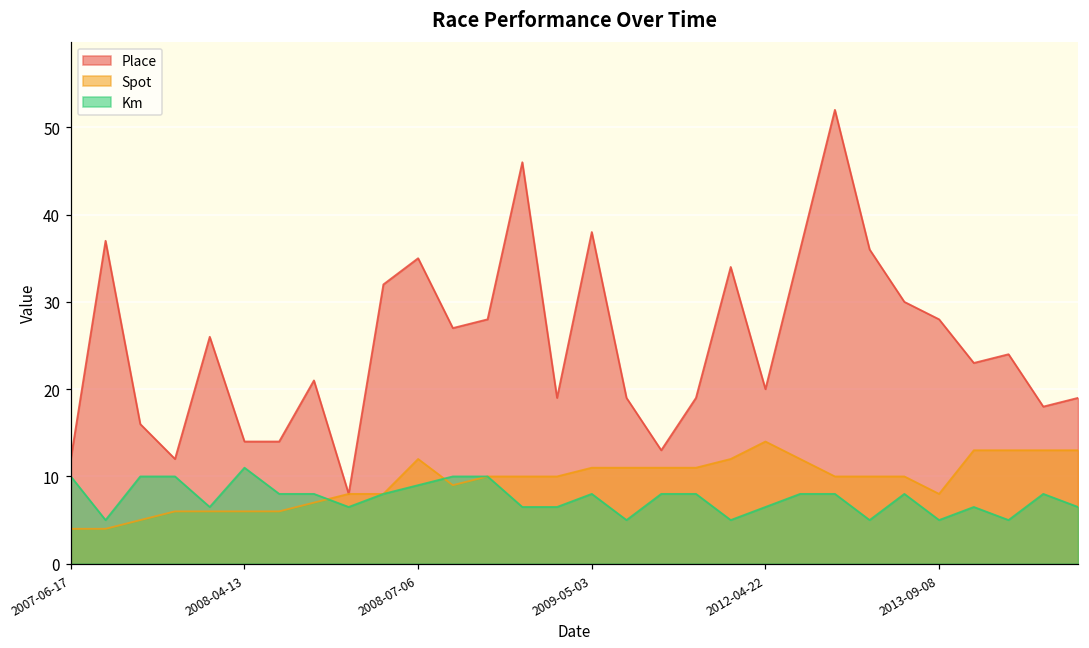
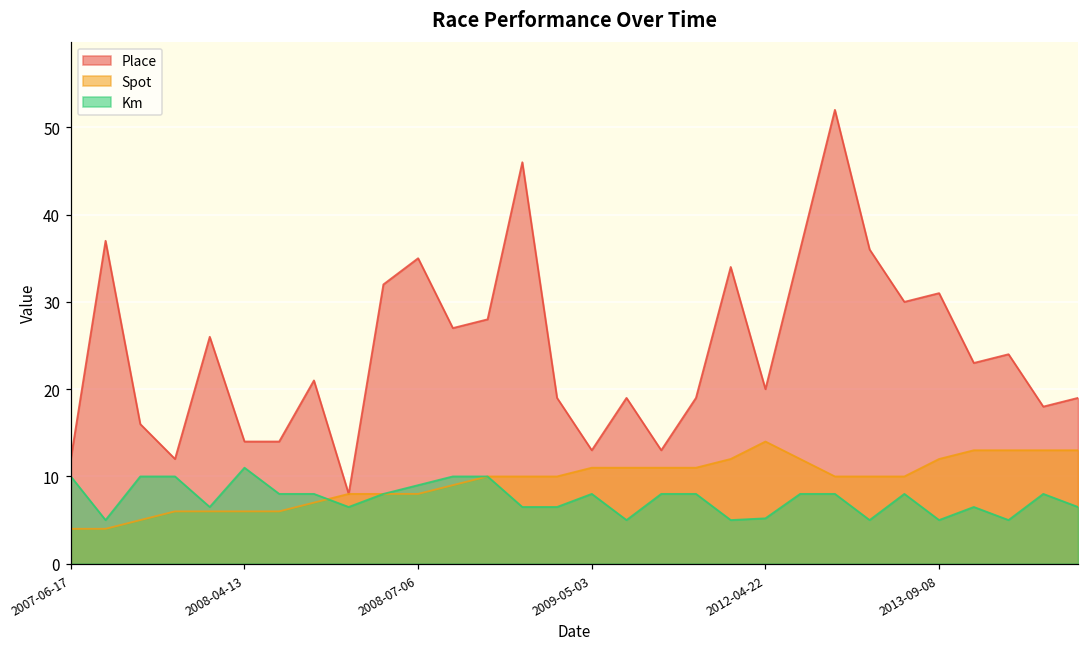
  {
    "Place": {
      "2007-06-17": 12,
      "2008-04-13": 14,
      "2008-07-06": 35,
-     "2009-05-03": 38,
+     "2009-05-03": 13,
      "2012-04-22": 20,
-     "2013-09-08": 28
+     "2013-09-08": 31
    },
    "Spot": {
      "2007-06-17": 4,
      "2008-04-13": 6,
-     "2008-07-06": 12,
+     "2008-07-06": 8,
      "2009-05-03": 11,
      "2012-04-22": 14,
-     "2013-09-08": 8
+     "2013-09-08": 12
    },
    "Km": {
      "2007-06-17": 10,
      "2008-04-13": 11,
      "2008-07-06": 9,
      "2009-05-03": 8,
-     "2012-04-22": 7,
+     "2012-04-22": 5,
      "2013-09-08": 5
    }
  }
